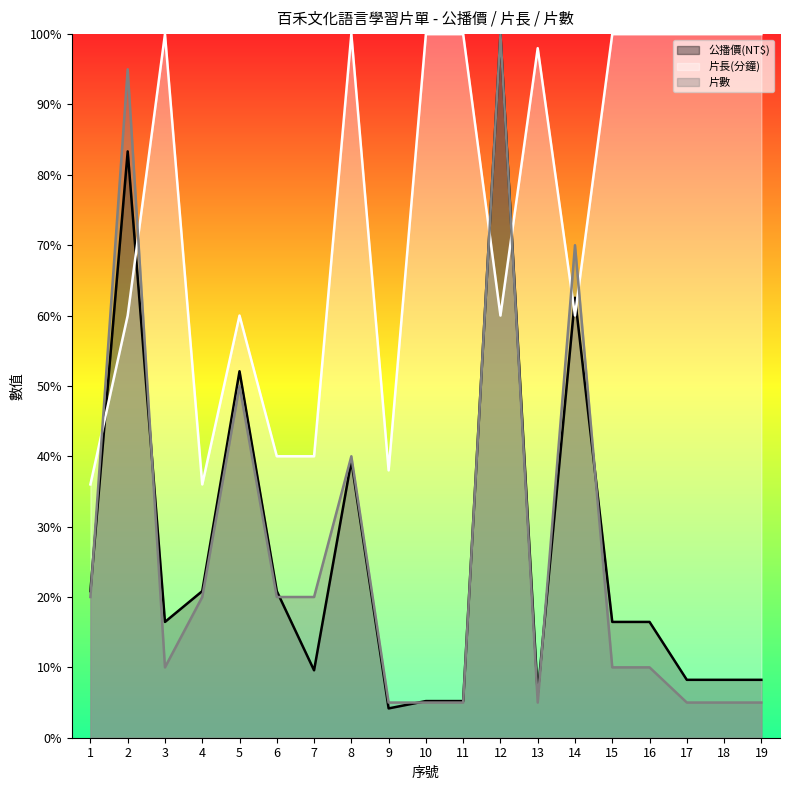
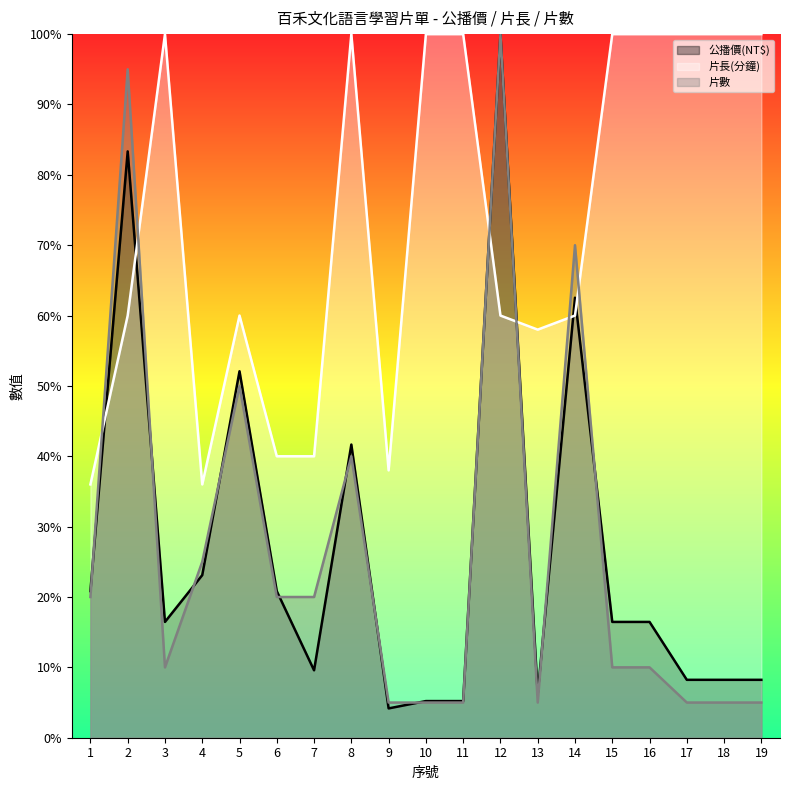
  {
    "公播價(NT$)": {
      "1": "21%",
      "2": "83%",
      "3": "16%",
-     "4": "21%",
+     "4": "23%",
      "5": "52%",
      "6": "21%",
      "7": "10%",
-     "8": "39%",
+     "8": "42%",
      "9": "4%",
      "13": "6%",
      "14": "63%",
      "15": "16%",
      "16": "16%",
      "17": "8%",
      "18": "8%",
      "19": "8%"
    },
    "片長(分鐘)": {
      "1": "36%",
      "2": "60%",
      "3": "100%",
      "4": "36%",
      "5": "60%",
      "6": "40%",
      "7": "40%",
      "8": "100%",
      "9": "38%",
      "10": "100%",
      "11": "100%",
      "12": "60%",
-     "13": "98%",
+     "13": "58%",
      "14": "60%",
      "15": "100%",
      "16": "100%",
      "17": "100%",
      "18": "100%",
      "19": "100%"
    },
    "片數": {
      "1": "20%",
      "2": "95%",
      "3": "10%",
-     "4": "20%",
+     "4": "25%",
      "5": "50%",
      "6": "20%",
      "7": "20%",
      "8": "40%",
      "9": "5%",
      "13": "5%",
      "14": "70%",
      "15": "10%",
      "16": "10%",
      "17": "5%",
      "18": "5%",
      "19": "5%"
    }
  }
